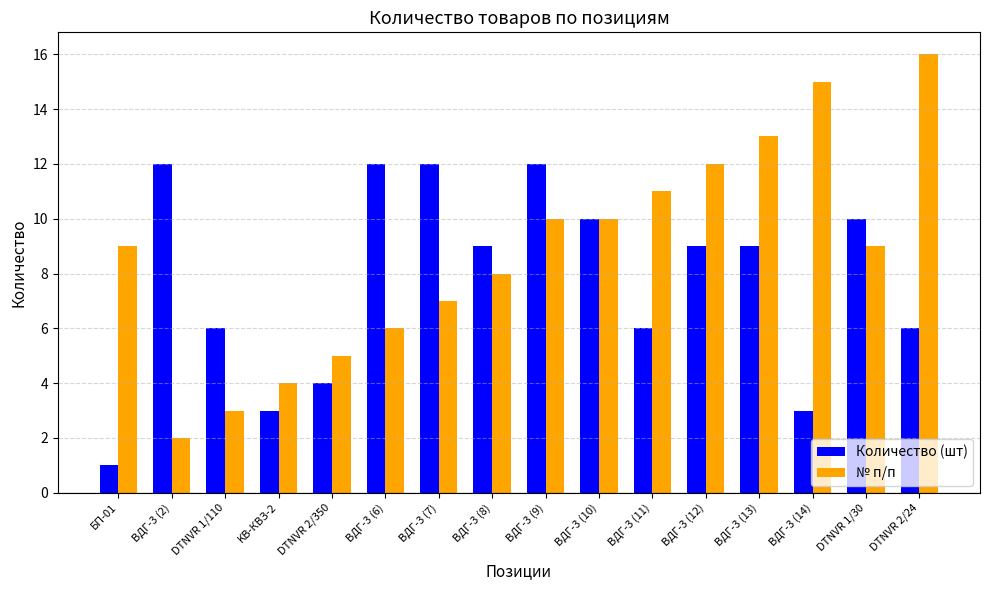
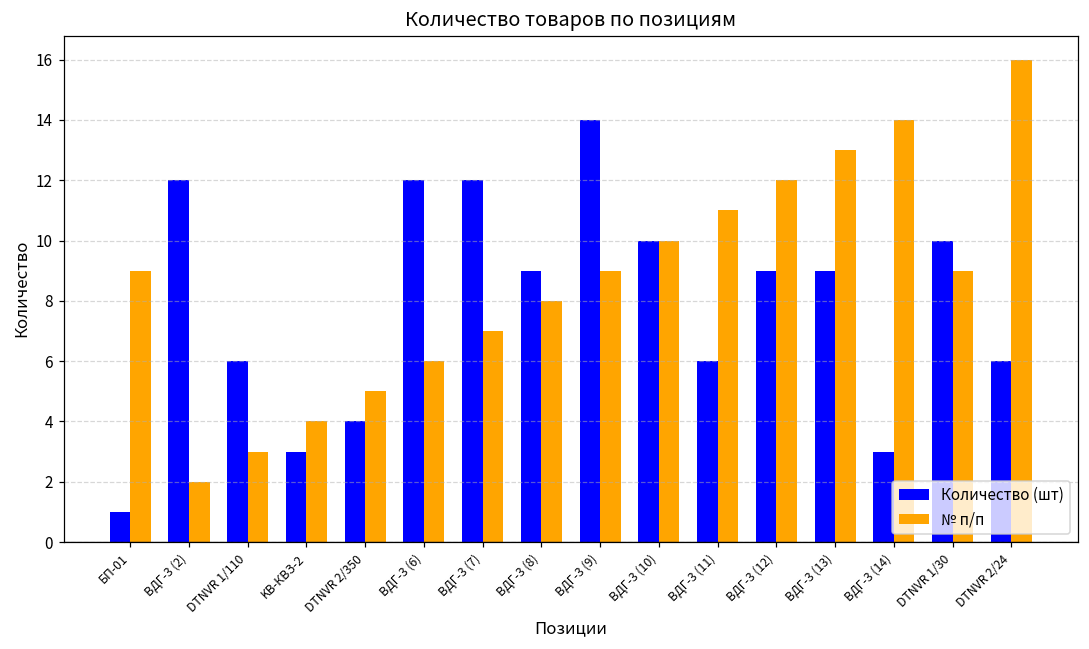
  {
    "Количество (шт)": {
      "БП-01": 1,
      "ВДГ-3 (2)": 12,
      "DTNVR 1/110": 6,
      "KB-КВЗ-2": 3,
      "DTNVR 2/350": 4,
      "ВДГ-3 (6)": 12,
      "ВДГ-3 (7)": 12,
      "ВДГ-3 (8)": 9,
-     "ВДГ-3 (9)": 12,
+     "ВДГ-3 (9)": 14,
      "ВДГ-3 (10)": 10,
      "ВДГ-3 (11)": 6,
      "ВДГ-3 (12)": 9,
      "ВДГ-3 (13)": 9,
      "ВДГ-3 (14)": 3,
      "DTNVR 1/30": 10,
      "DTNVR 2/24": 6
    },
    "№ п/п": {
      "БП-01": 9,
      "ВДГ-3 (2)": 2,
      "DTNVR 1/110": 3,
      "KB-КВЗ-2": 4,
      "DTNVR 2/350": 5,
      "ВДГ-3 (6)": 6,
      "ВДГ-3 (7)": 7,
      "ВДГ-3 (8)": 8,
-     "ВДГ-3 (9)": 10,
+     "ВДГ-3 (9)": 9,
      "ВДГ-3 (10)": 10,
      "ВДГ-3 (11)": 11,
      "ВДГ-3 (12)": 12,
      "ВДГ-3 (13)": 13,
-     "ВДГ-3 (14)": 15,
+     "ВДГ-3 (14)": 14,
      "DTNVR 1/30": 9,
      "DTNVR 2/24": 16
    }
  }
